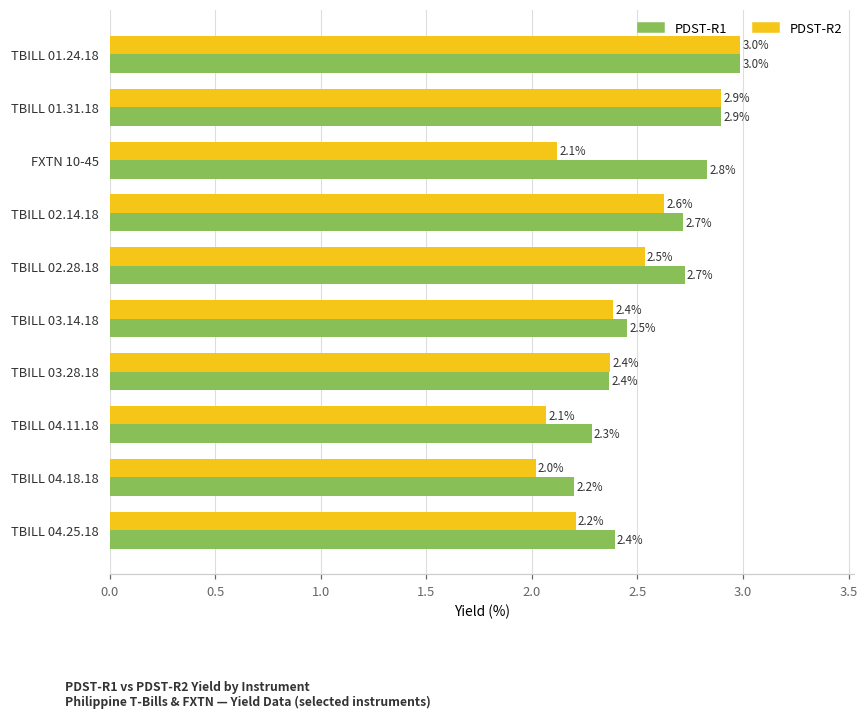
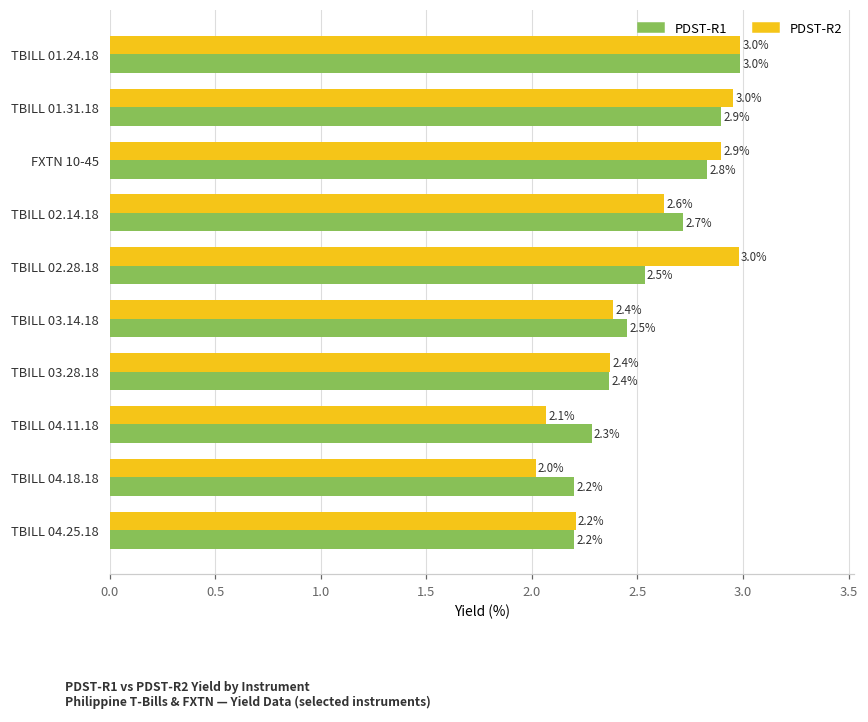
  {
    "PDST-R1": {
      "TBILL 01.24.18": "3.0%",
      "TBILL 01.31.18": "2.9%",
      "FXTN 10-45": "2.8%",
      "TBILL 02.14.18": "2.7%",
-     "TBILL 02.28.18": "2.7%",
+     "TBILL 02.28.18": "2.5%",
      "TBILL 03.14.18": "2.5%",
      "TBILL 03.28.18": "2.4%",
      "TBILL 04.11.18": "2.3%",
      "TBILL 04.18.18": "2.2%",
-     "TBILL 04.25.18": "2.4%"
+     "TBILL 04.25.18": "2.2%"
    },
    "PDST-R2": {
      "TBILL 01.24.18": "3.0%",
-     "TBILL 01.31.18": "2.9%",
-     "FXTN 10-45": "2.1%",
+     "TBILL 01.31.18": "3.0%",
+     "FXTN 10-45": "2.9%",
      "TBILL 02.14.18": "2.6%",
-     "TBILL 02.28.18": "2.5%",
+     "TBILL 02.28.18": "3.0%",
      "TBILL 03.14.18": "2.4%",
      "TBILL 03.28.18": "2.4%",
      "TBILL 04.11.18": "2.1%",
      "TBILL 04.18.18": "2.0%",
      "TBILL 04.25.18": "2.2%"
    }
  }
